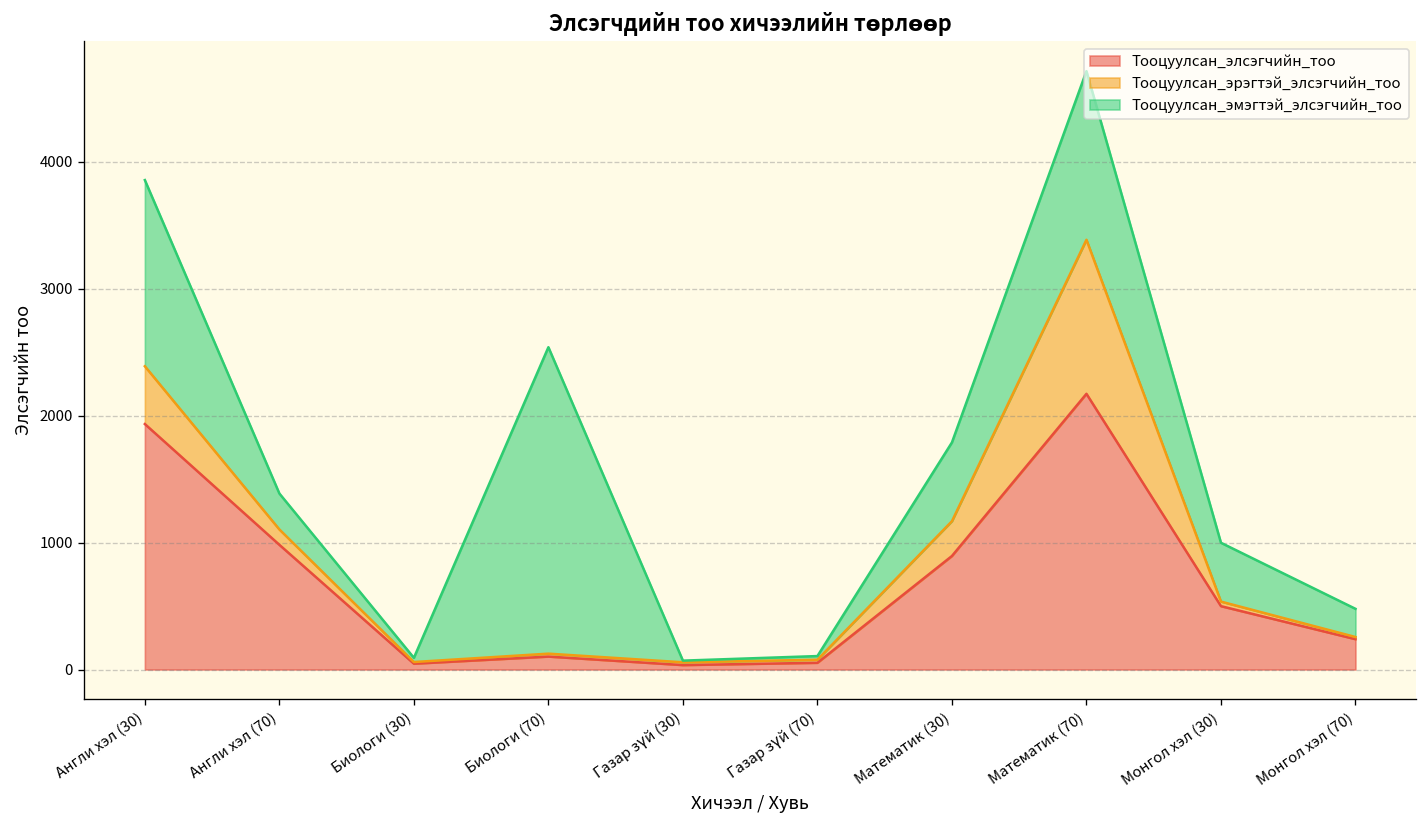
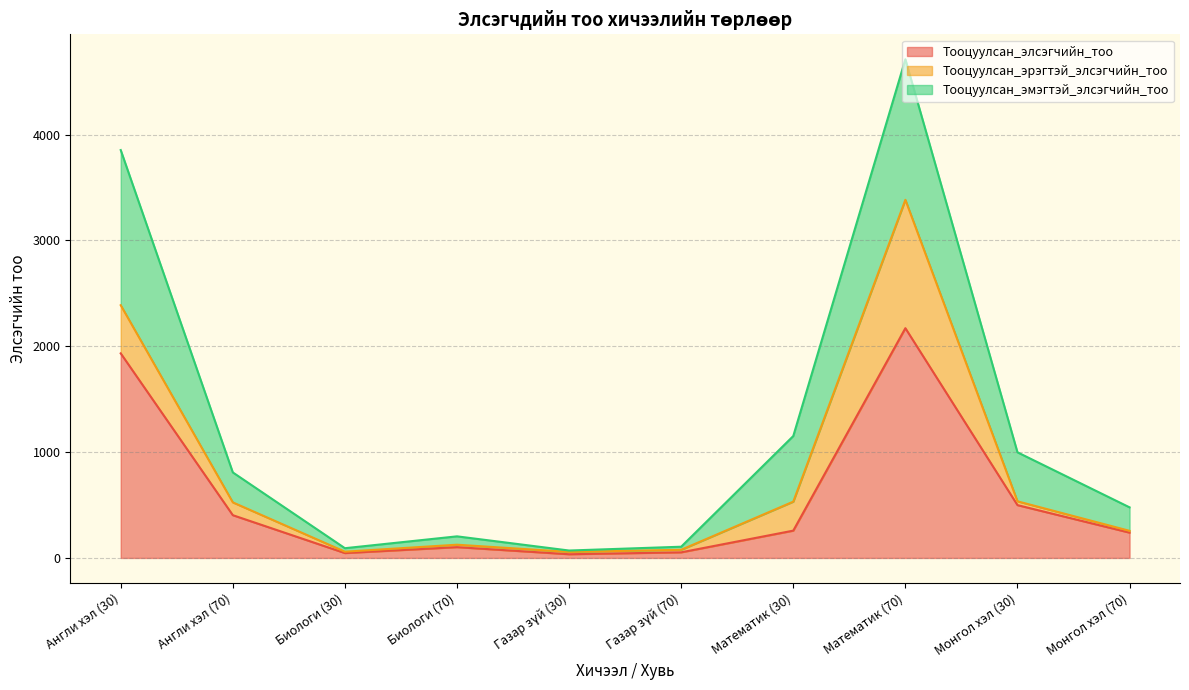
  {
    "Тооцуулсан_элсэгчийн_тоо": {
      "Англи хэл (30)": 1930,
-     "Англи хэл (70)": 980,
-     "Математик (30)": 890,
+     "Англи хэл (70)": 400,
+     "Математик (30)": 260,
      "Математик (70)": 2170,
      "Монгол хэл (30)": 500
    },
    "Тооцуулсан_эрэгтэй_элсэгчийн_тоо": {
      "Англи хэл (30)": 460,
      "Англи хэл (70)": 120,
      "Математик (30)": 270,
      "Математик (70)": 1210,
      "Монгол хэл (30)": 40
    },
    "Тооцуулсан_эмэгтэй_элсэгчийн_тоо": {
      "Англи хэл (30)": 1470,
      "Англи хэл (70)": 280,
      "Биологи (30)": 30,
-     "Биологи (70)": 2410,
+     "Биологи (70)": 80,
      "Газар зүй (70)": 30,
      "Математик (30)": 620,
      "Монгол хэл (30)": 460,
      "Монгол хэл (70)": 220
    }
  }
